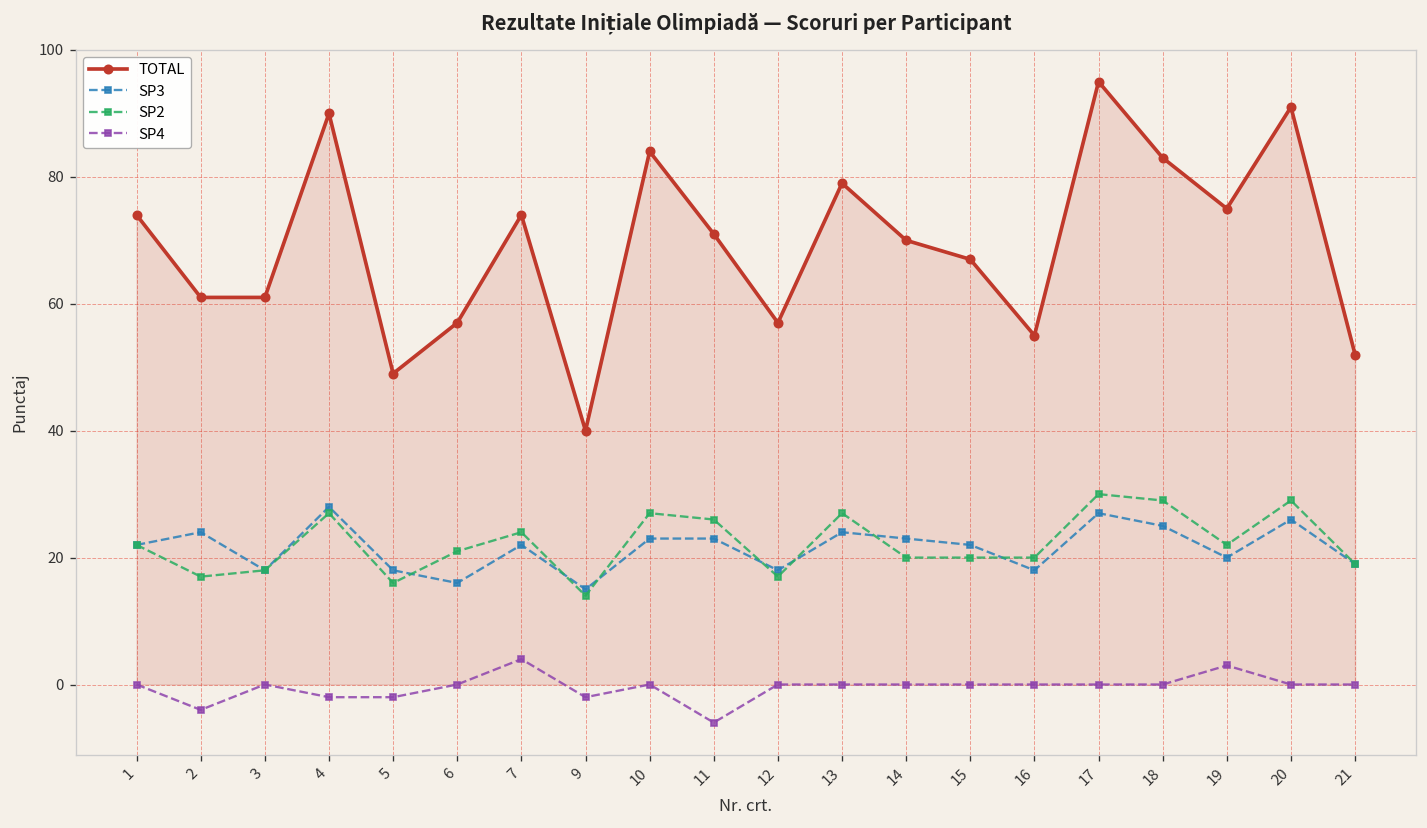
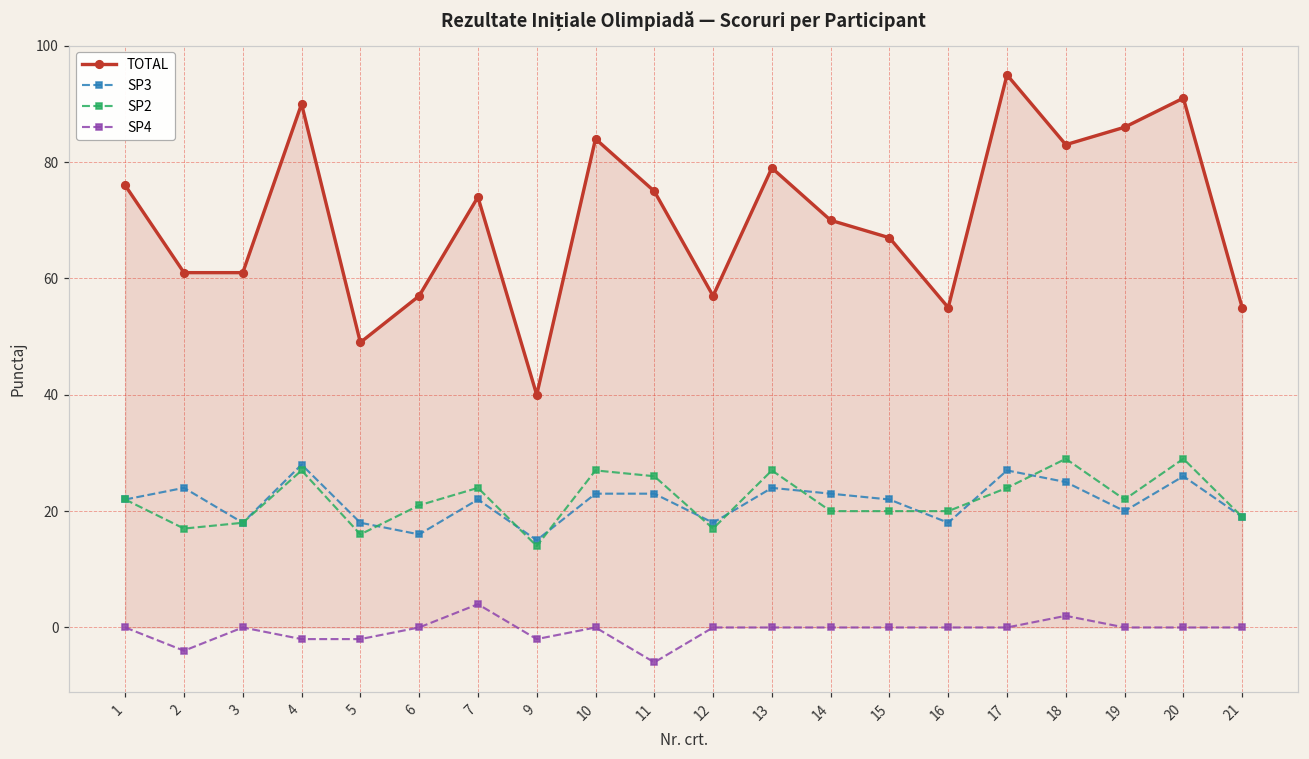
  {
    "TOTAL": {
-     "1": 74,
+     "1": 76,
      "2": 61,
      "3": 61,
      "4": 90,
      "5": 49,
      "6": 57,
      "7": 74,
      "9": 40,
      "10": 84,
-     "11": 71,
+     "11": 75,
      "12": 57,
      "13": 79,
      "14": 70,
      "15": 67,
      "16": 55,
      "17": 95,
      "18": 83,
-     "19": 75,
+     "19": 86,
      "20": 91,
-     "21": 52
+     "21": 55
    },
    "SP3": {
      "2": 24,
      "4": 28,
      "5": 18,
      "6": 16,
      "7": 22,
      "9": 15,
      "10": 23,
      "11": 23,
      "12": 18,
      "13": 24,
      "14": 23,
      "15": 22,
      "16": 18,
      "17": 27,
      "18": 25,
      "19": 20,
      "20": 26
    },
    "SP2": {
      "2": 17,
      "4": 27,
      "5": 16,
      "6": 21,
      "7": 24,
      "9": 14,
      "10": 27,
      "11": 26,
      "12": 17,
      "13": 27,
      "14": 20,
      "15": 20,
      "16": 20,
-     "17": 30,
+     "17": 24,
      "18": 29,
      "19": 22,
      "20": 29
    },
    "SP4": {
      "1": 0,
      "2": -4,
      "3": 0,
      "4": -2,
      "5": -2,
      "6": 0,
      "7": 4,
      "9": -2,
      "10": 0,
      "11": -6,
      "12": 0,
      "13": 0,
      "14": 0,
      "15": 0,
      "16": 0,
      "17": 0,
-     "18": 0,
-     "19": 3,
+     "18": 2,
+     "19": 0,
      "20": 0,
      "21": 0
    }
  }
